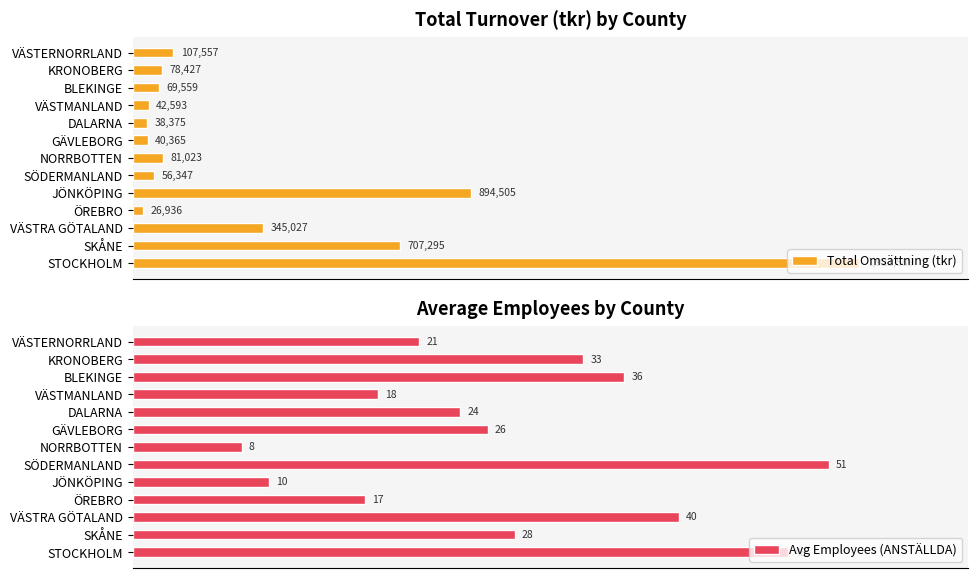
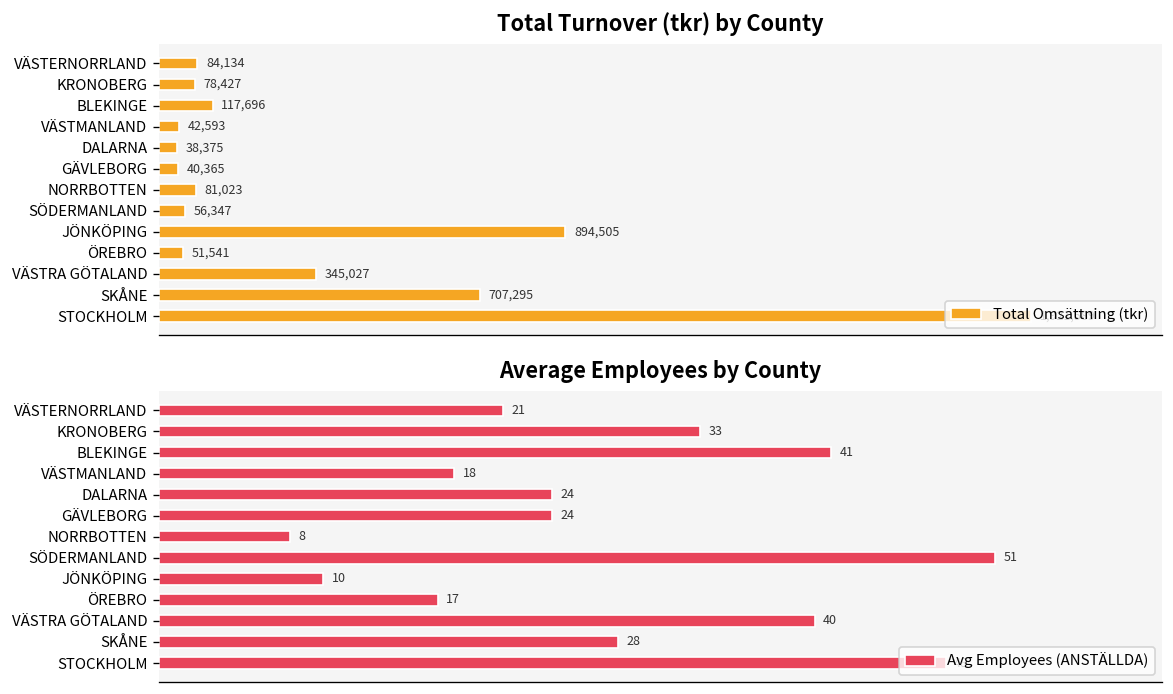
  {
    "Total Turnover (tkr) by County": {
-     "VÄSTERNORRLAND": "107,557",
+     "VÄSTERNORRLAND": "84,134",
      "KRONOBERG": "78,427",
-     "BLEKINGE": "69,559",
+     "BLEKINGE": "117,696",
      "VÄSTMANLAND": "42,593",
      "DALARNA": "38,375",
      "GÄVLEBORG": "40,365",
      "NORRBOTTEN": "81,023",
      "SÖDERMANLAND": "56,347",
      "JÖNKÖPING": "894,505",
-     "ÖREBRO": "26,936",
+     "ÖREBRO": "51,541",
      "VÄSTRA GÖTALAND": "345,027",
      "SKÅNE": "707,295"
    },
    "Average Employees by County": {
      "VÄSTERNORRLAND": "21",
      "KRONOBERG": "33",
-     "BLEKINGE": "36",
+     "BLEKINGE": "41",
      "VÄSTMANLAND": "18",
      "DALARNA": "24",
-     "GÄVLEBORG": "26",
+     "GÄVLEBORG": "24",
      "NORRBOTTEN": "8",
      "SÖDERMANLAND": "51",
      "JÖNKÖPING": "10",
      "ÖREBRO": "17",
      "VÄSTRA GÖTALAND": "40",
      "SKÅNE": "28"
    }
  }
